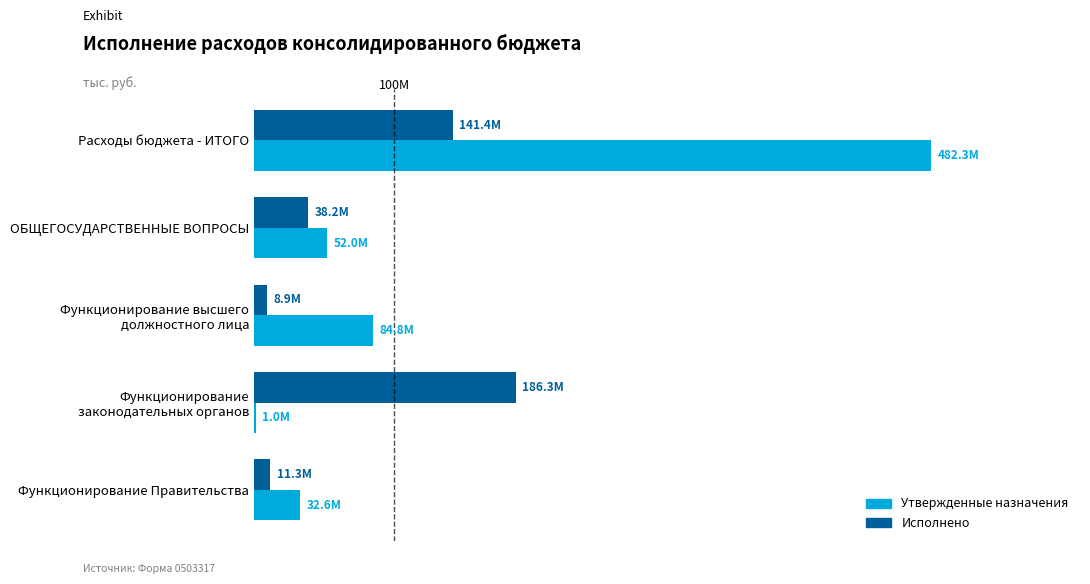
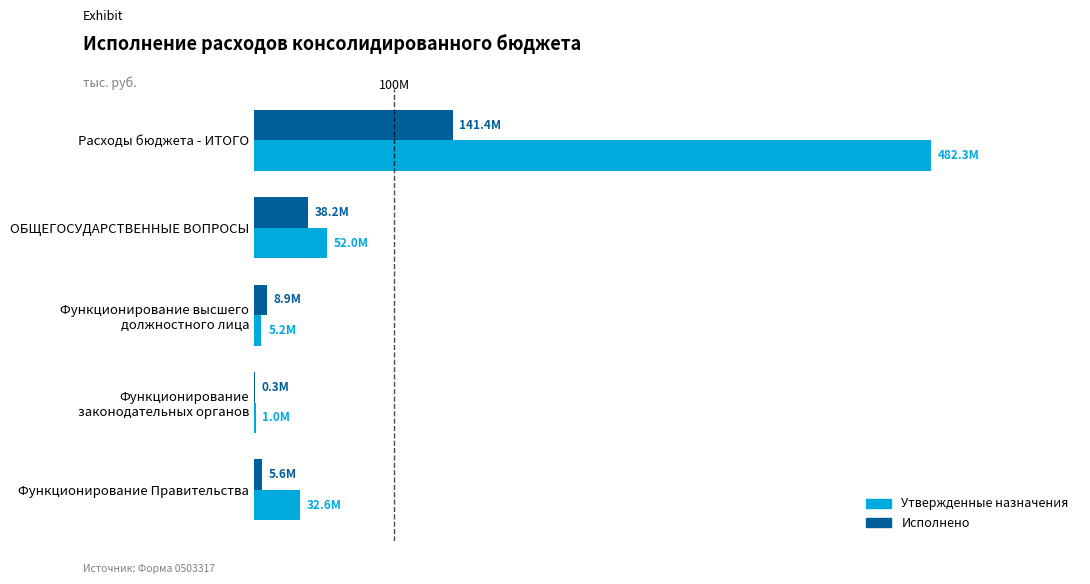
  {
    "Утвержденные назначения": {
-     "Функционирование высшего должностного лица": "84.8М"
+     "Функционирование высшего должностного лица": "5.2М"
    },
    "Исполнено": {
-     "Функционирование законодательных органов": "186.3М",
-     "Функционирование Правительства": "11.3М"
+     "Функционирование законодательных органов": "0.3М",
+     "Функционирование Правительства": "5.6М"
    }
  }
